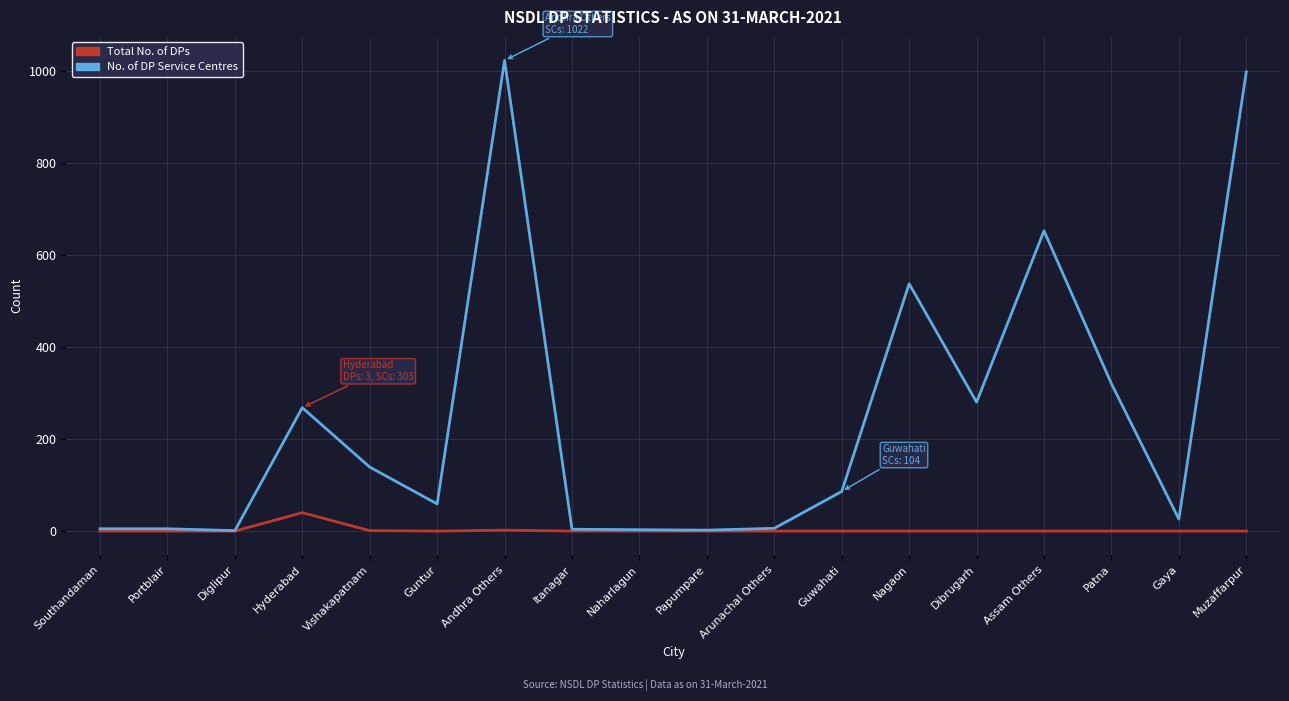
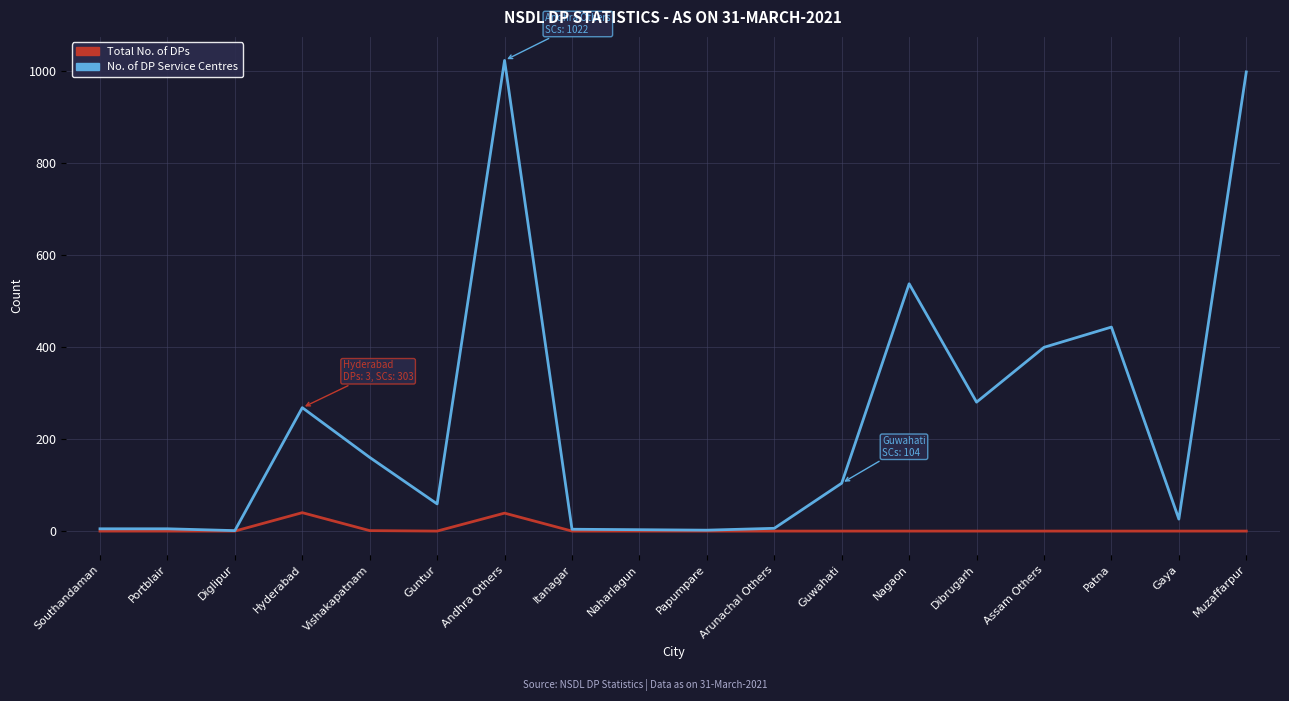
  {
    "Total No. of DPs": {
      "Hyderabad": 40,
      "Vishakapatnam": 0,
      "Guntur": 0,
-     "Andhra Others": 0,
+     "Andhra Others": 40,
      "Arunachal Others": 0,
      "Guwahati": 0,
      "Nagaon": 0,
      "Dibrugarh": 0,
      "Assam Others": 0,
      "Patna": 0,
      "Gaya": 0,
      "Muzaffarpur": 0
    },
    "No. of DP Service Centres": {
-     "Vishakapatnam": 140,
+     "Vishakapatnam": 160,
      "Guntur": 60,
      "Arunachal Others": 10,
-     "Guwahati": 90,
+     "Guwahati": 100,
      "Nagaon": 540,
      "Dibrugarh": 280,
-     "Assam Others": 650,
-     "Patna": 320,
+     "Assam Others": 400,
+     "Patna": 440,
      "Gaya": 30,
      "Muzaffarpur": 1000
    }
  }
